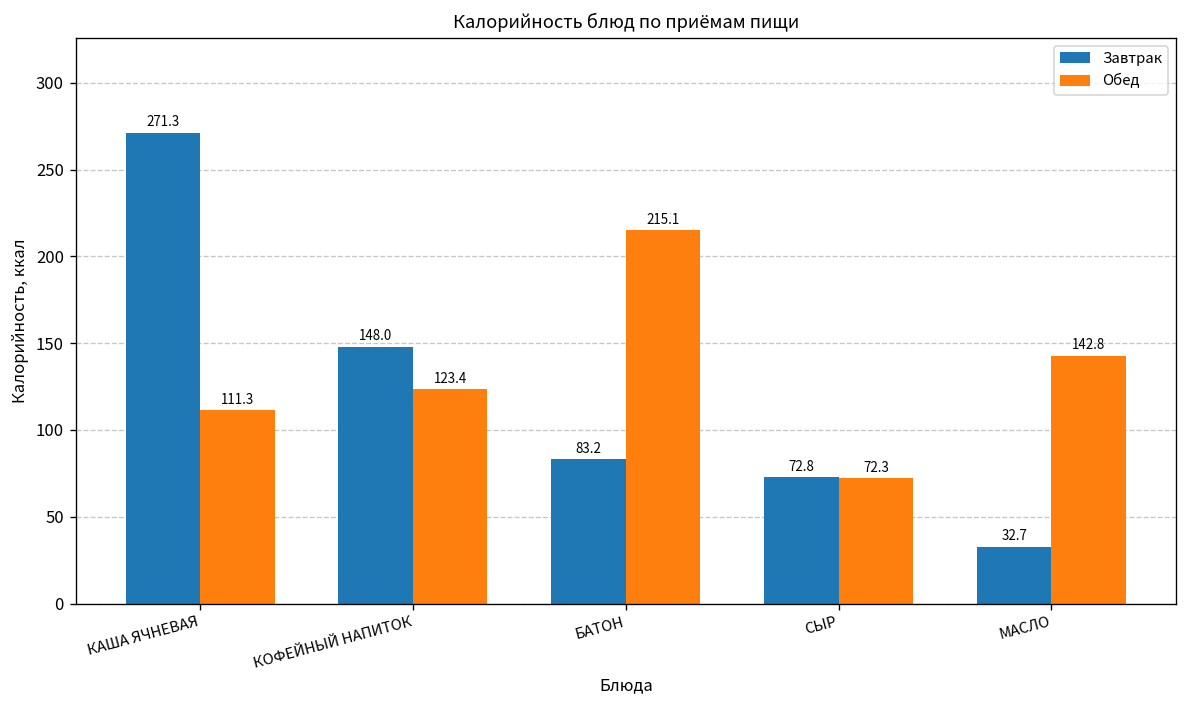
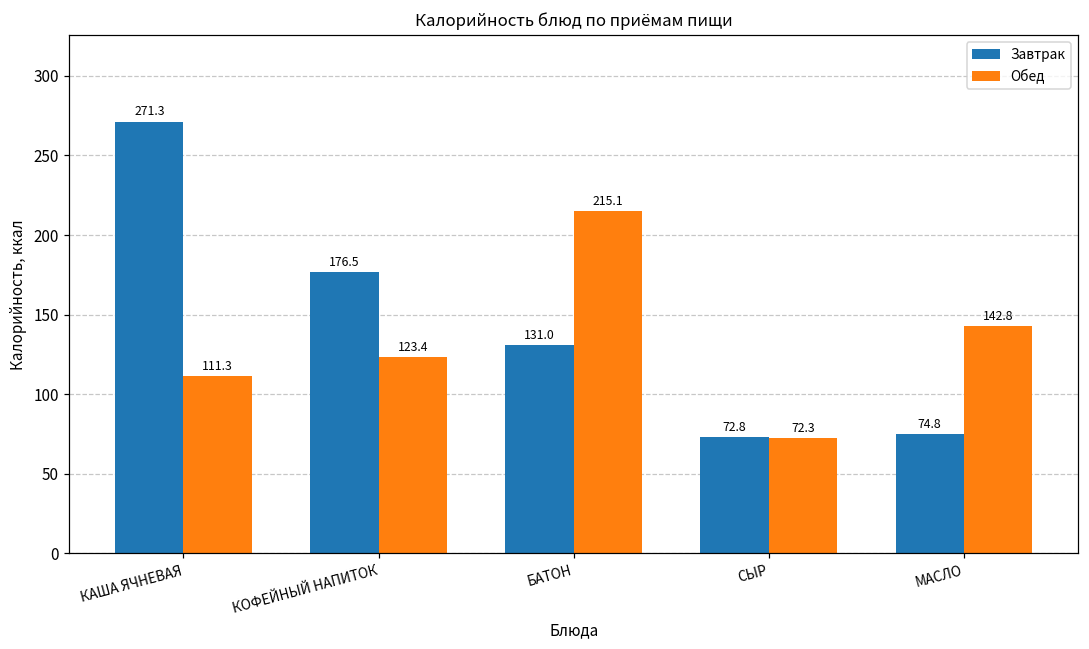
  {
    "Завтрак": {
      "КАША ЯЧНЕВАЯ": 271.3,
-     "КОФЕЙНЫЙ НАПИТОК": 148.0,
-     "БАТОН": 83.2,
+     "КОФЕЙНЫЙ НАПИТОК": 176.5,
+     "БАТОН": 131.0,
      "СЫР": 72.8,
-     "МАСЛО": 32.7
+     "МАСЛО": 74.8
    },
    "Обед": {
      "КАША ЯЧНЕВАЯ": 111.3,
      "КОФЕЙНЫЙ НАПИТОК": 123.4,
      "БАТОН": 215.1,
      "СЫР": 72.3,
      "МАСЛО": 142.8
    }
  }
